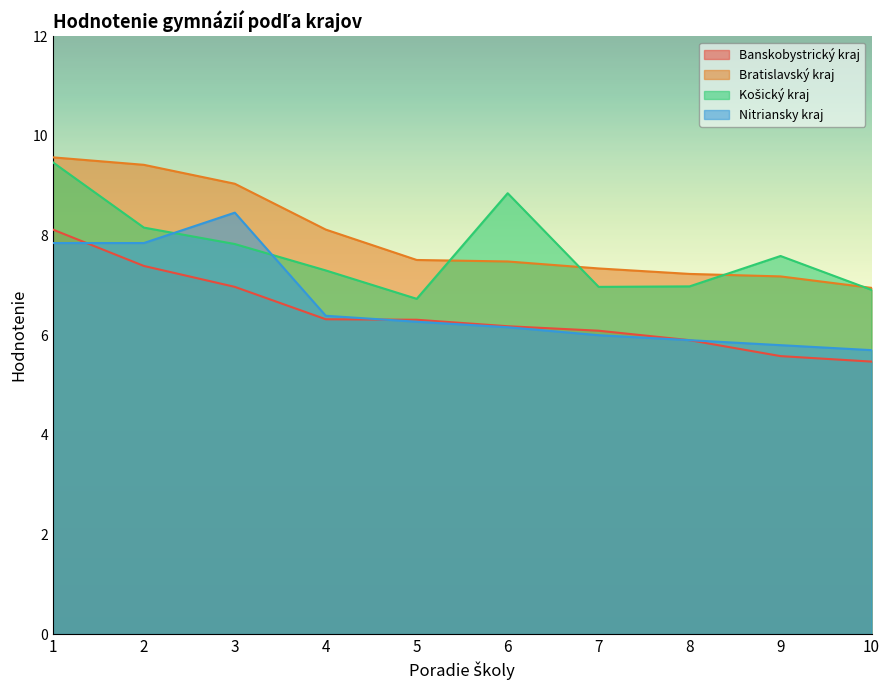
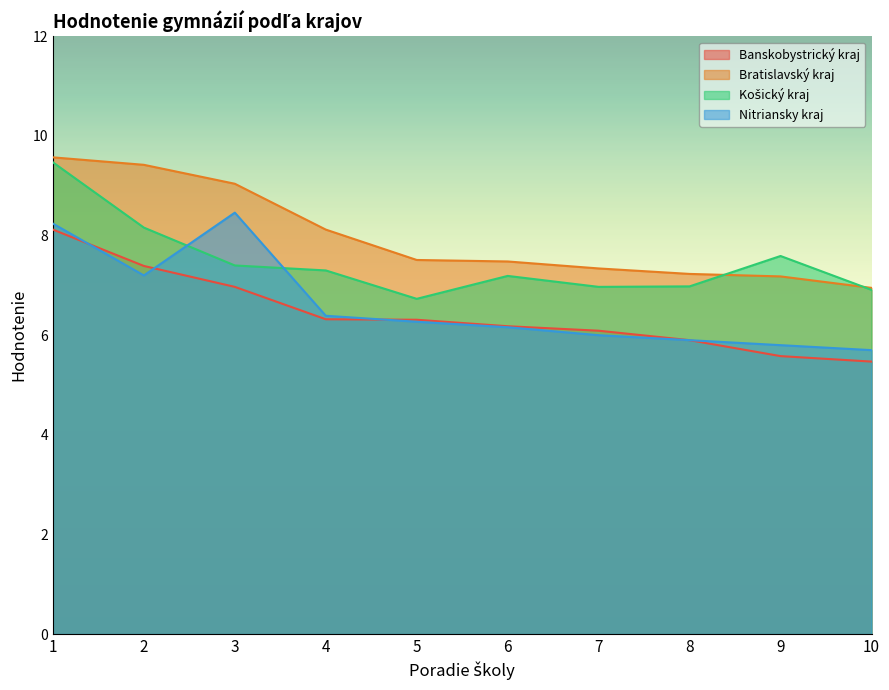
  {
    "Košický kraj": {
      "1": 9.5,
      "2": 8.2,
-     "3": 7.8,
+     "3": 7.4,
      "4": 7.3,
      "5": 6.7,
-     "6": 8.9,
+     "6": 7.2,
      "7": 7.0,
      "8": 7.0,
      "9": 7.6
    },
    "Nitriansky kraj": {
-     "1": 7.9,
-     "2": 7.9,
+     "1": 8.2,
+     "2": 7.2,
      "3": 8.5,
      "4": 6.4,
      "7": 6.0,
      "9": 5.8,
      "10": 5.7
    }
  }
